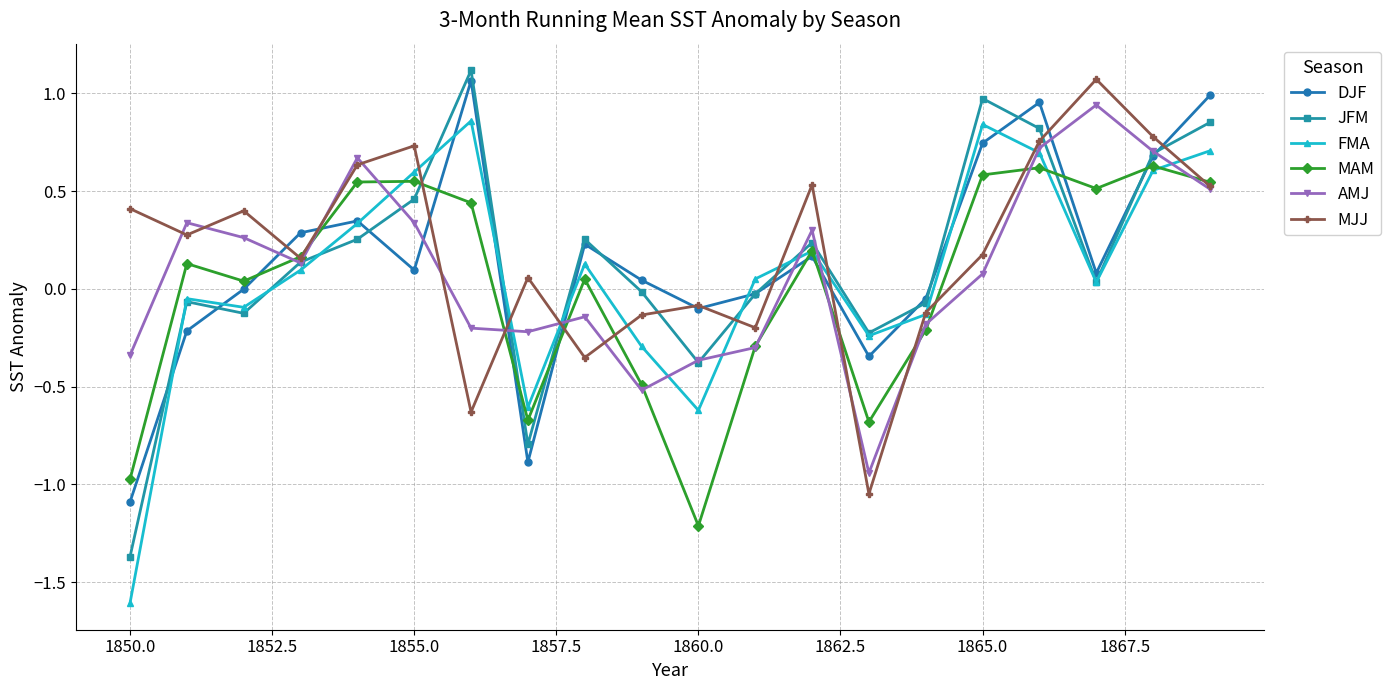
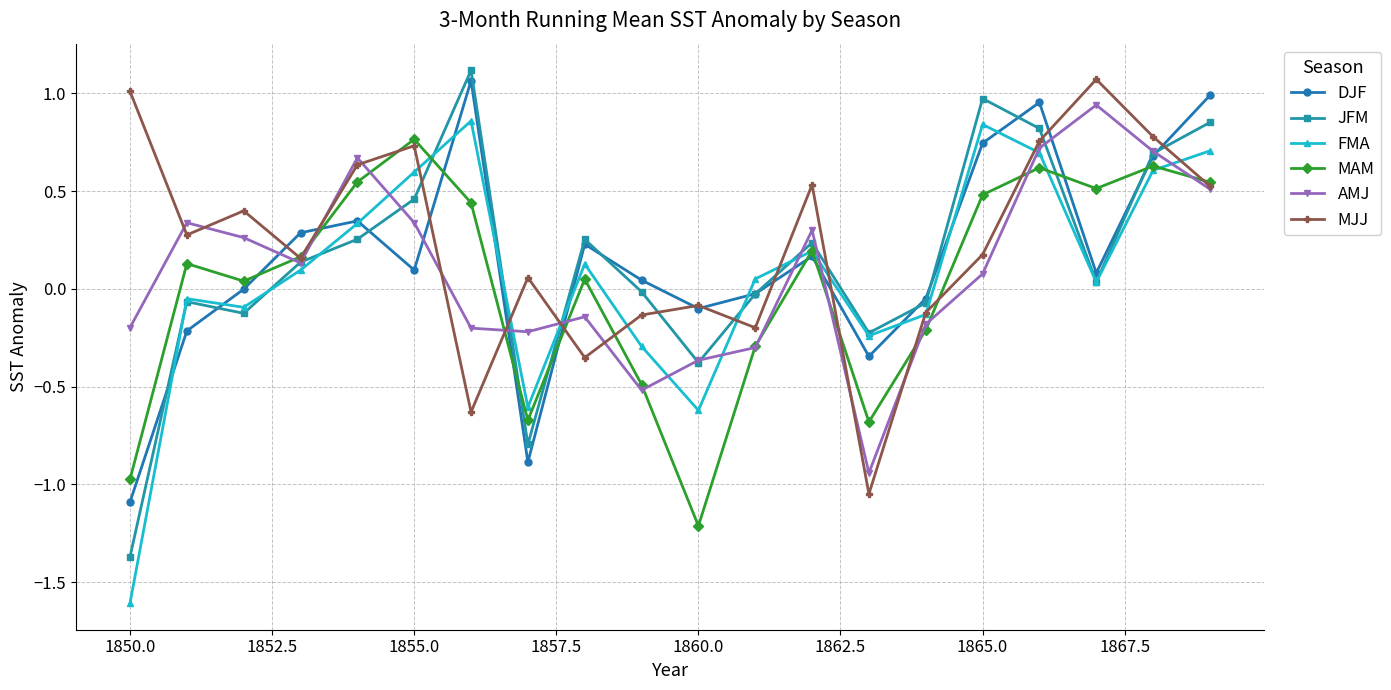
  {
    "MAM": {
      "1850.0": -0.97,
-     "1855.0": 0.55,
+     "1855.0": 0.76,
      "1860.0": -1.21,
-     "1865.0": 0.58
+     "1865.0": 0.48
    },
    "AMJ": {
-     "1850.0": -0.34,
+     "1850.0": -0.20,
      "1855.0": 0.34,
      "1865.0": 0.08
    },
    "MJJ": {
-     "1850.0": 0.41,
+     "1850.0": 1.01,
      "1855.0": 0.73,
      "1860.0": -0.09,
      "1865.0": 0.18
    }
  }
